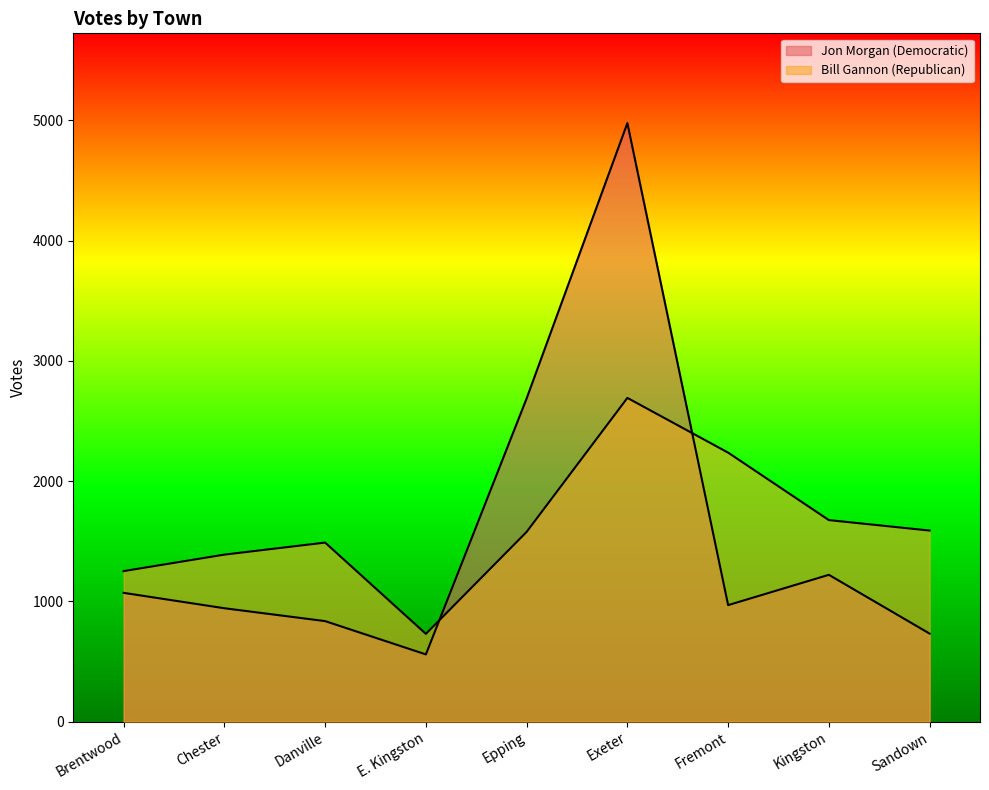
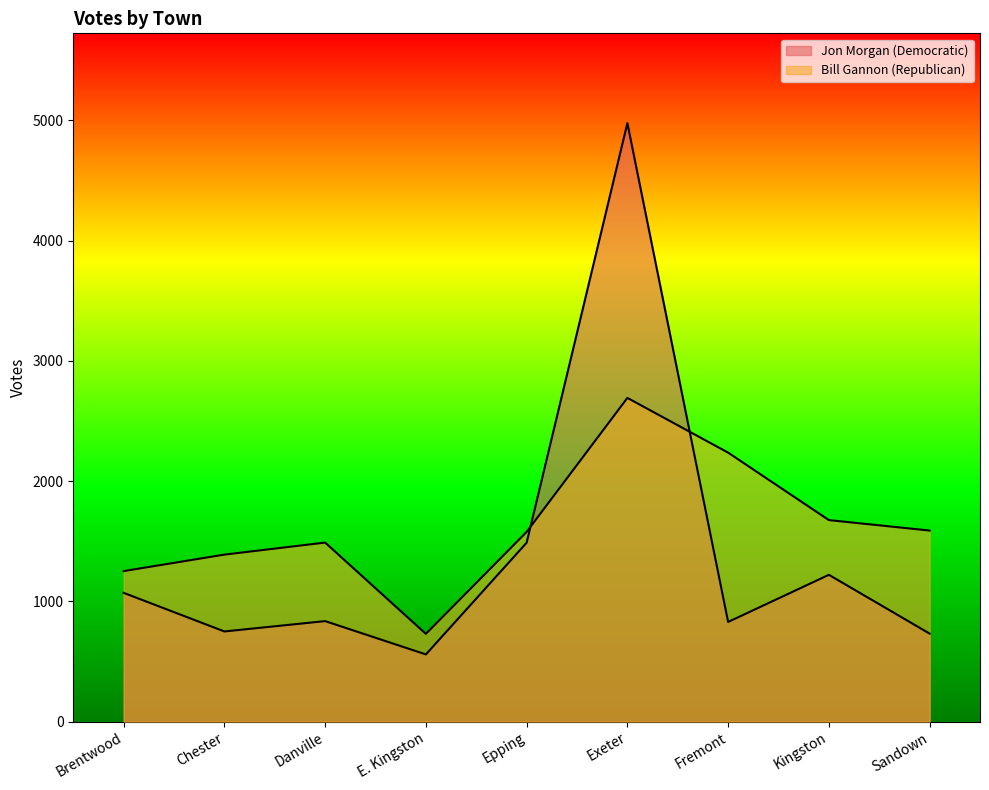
  {
    "Jon Morgan (Democratic)": {
      "Brentwood": 1070,
-     "Chester": 940,
+     "Chester": 750,
      "Danville": 840,
      "E. Kingston": 560,
-     "Epping": 2690,
+     "Epping": 1490,
      "Exeter": 4980,
-     "Fremont": 970,
+     "Fremont": 830,
      "Kingston": 1220,
      "Sandown": 730
    },
    "Bill Gannon (Republican)": {
      "Brentwood": 1250,
      "Chester": 1390,
      "Danville": 1490,
      "E. Kingston": 730,
      "Epping": 1580,
      "Exeter": 2690,
      "Fremont": 2240,
      "Kingston": 1680,
      "Sandown": 1590
    }
  }
